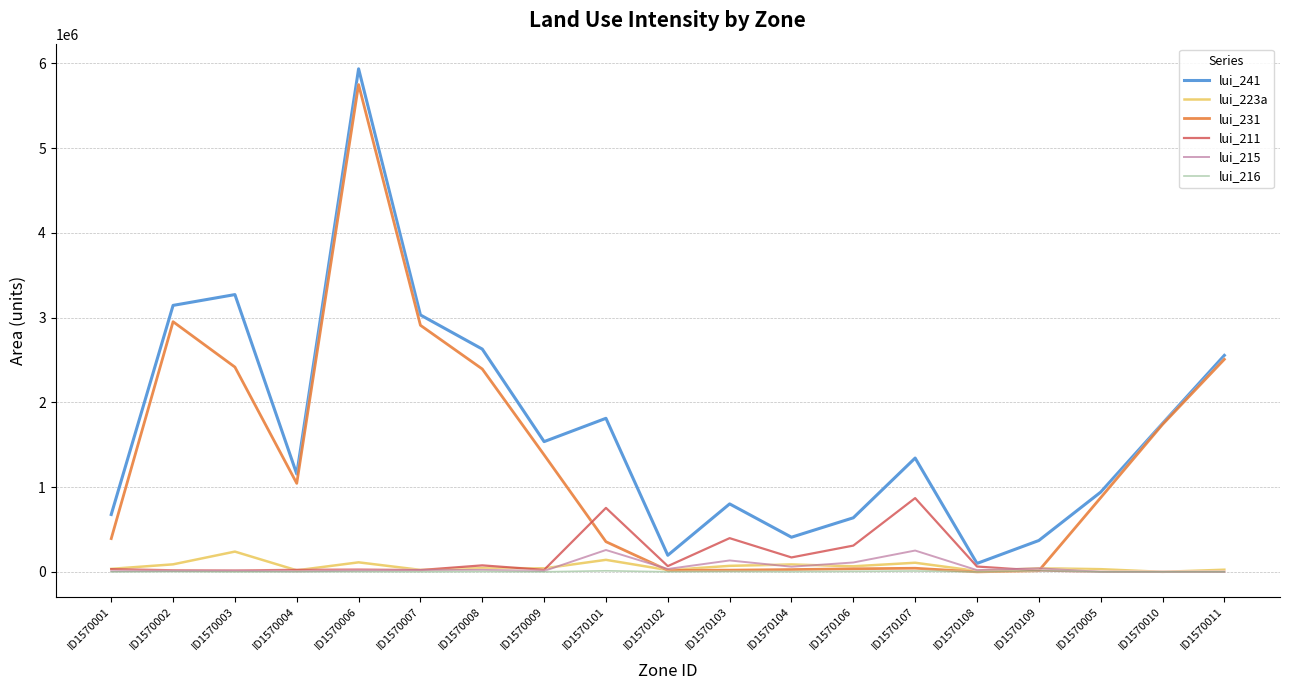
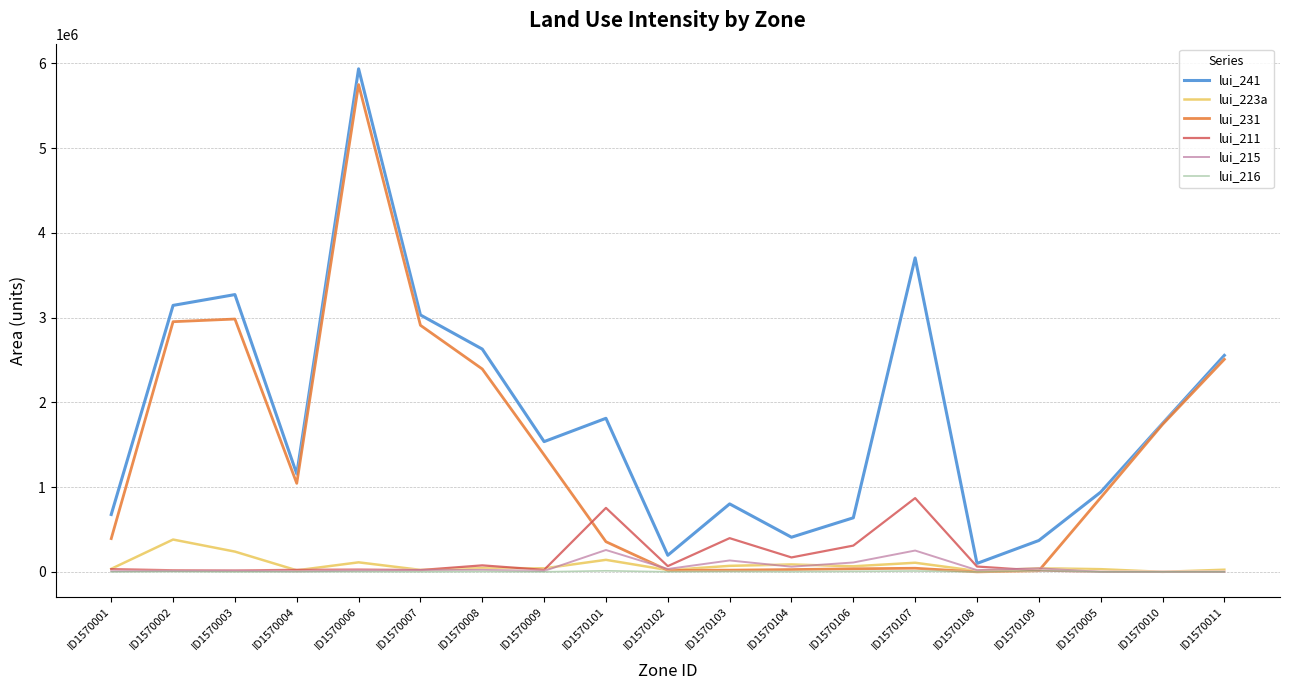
  {
    "lui_241": {
      "ID1570001": 700000,
      "ID1570002": 3100000,
      "ID1570003": 3300000,
      "ID1570004": 1200000,
      "ID1570006": 5900000,
      "ID1570007": 3000000,
      "ID1570008": 2600000,
      "ID1570009": 1500000,
      "ID1570101": 1800000,
      "ID1570102": 200000,
      "ID1570103": 800000,
      "ID1570104": 400000,
      "ID1570106": 600000,
-     "ID1570107": 1300000,
+     "ID1570107": 3700000,
      "ID1570108": 100000,
      "ID1570109": 400000,
      "ID1570005": 900000,
      "ID1570011": 2600000
    },
    "lui_223a": {
-     "ID1570002": 100000,
+     "ID1570002": 400000,
      "ID1570003": 200000,
      "ID1570006": 100000,
      "ID1570101": 100000,
      "ID1570103": 100000,
      "ID1570107": 100000,
      "ID1570005": 0
    },
    "lui_231": {
      "ID1570001": 400000,
      "ID1570002": 3000000,
-     "ID1570003": 2400000,
+     "ID1570003": 3000000,
      "ID1570004": 1000000,
      "ID1570006": 5800000,
      "ID1570007": 2900000,
      "ID1570008": 2400000,
      "ID1570009": 1400000,
      "ID1570101": 400000,
      "ID1570107": 0,
      "ID1570005": 900000,
      "ID1570011": 2500000
    },
    "lui_211": {
      "ID1570101": 800000,
      "ID1570102": 100000,
      "ID1570103": 400000,
      "ID1570104": 200000,
      "ID1570106": 300000,
      "ID1570107": 900000,
      "ID1570108": 100000
    },
    "lui_215": {
      "ID1570101": 300000,
      "ID1570103": 100000,
      "ID1570106": 100000,
      "ID1570107": 300000
    },
    "lui_216": {
      "ID1570101": 0,
      "ID1570106": 0,
      "ID1570107": 0
    }
  }
